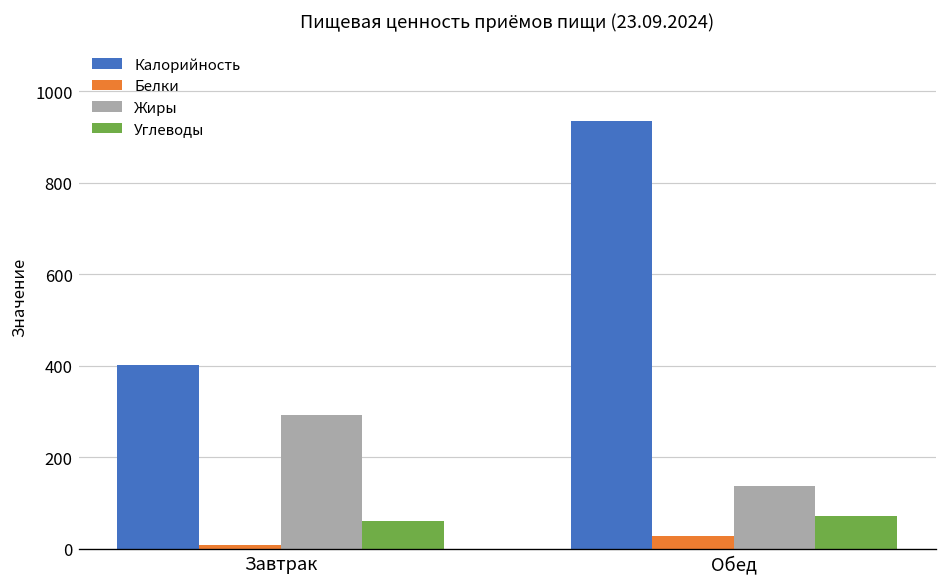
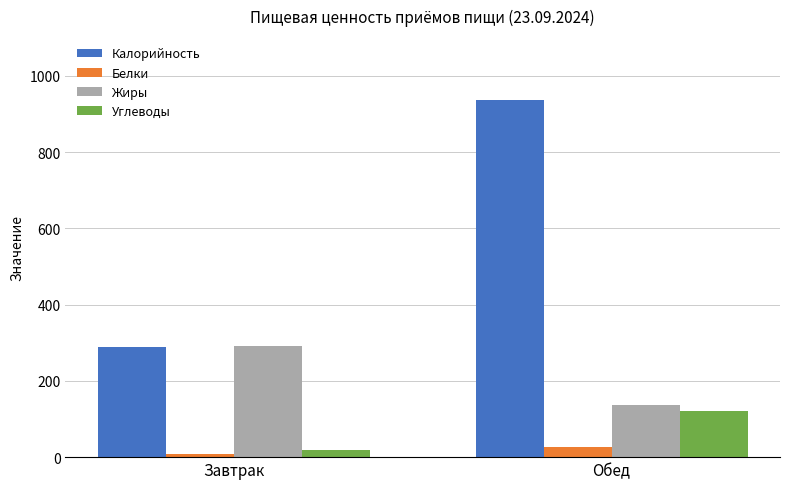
  {
    "Калорийность": {
-     "Завтрак": 400,
+     "Завтрак": 290,
      "Обед": 940
    },
    "Белки": {
      "Завтрак": 10,
      "Обед": 30
    },
    "Жиры": {
      "Завтрак": 290,
      "Обед": 140
    },
    "Углеводы": {
-     "Завтрак": 60,
-     "Обед": 70
+     "Завтрак": 20,
+     "Обед": 120
    }
  }
